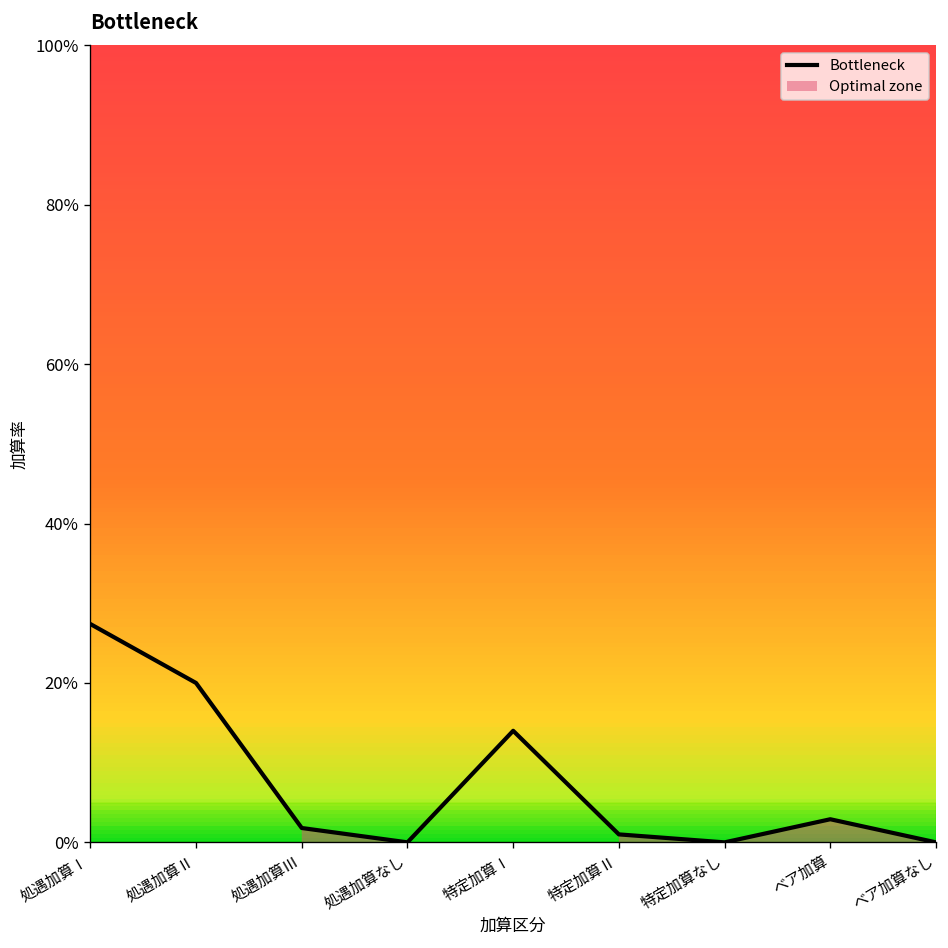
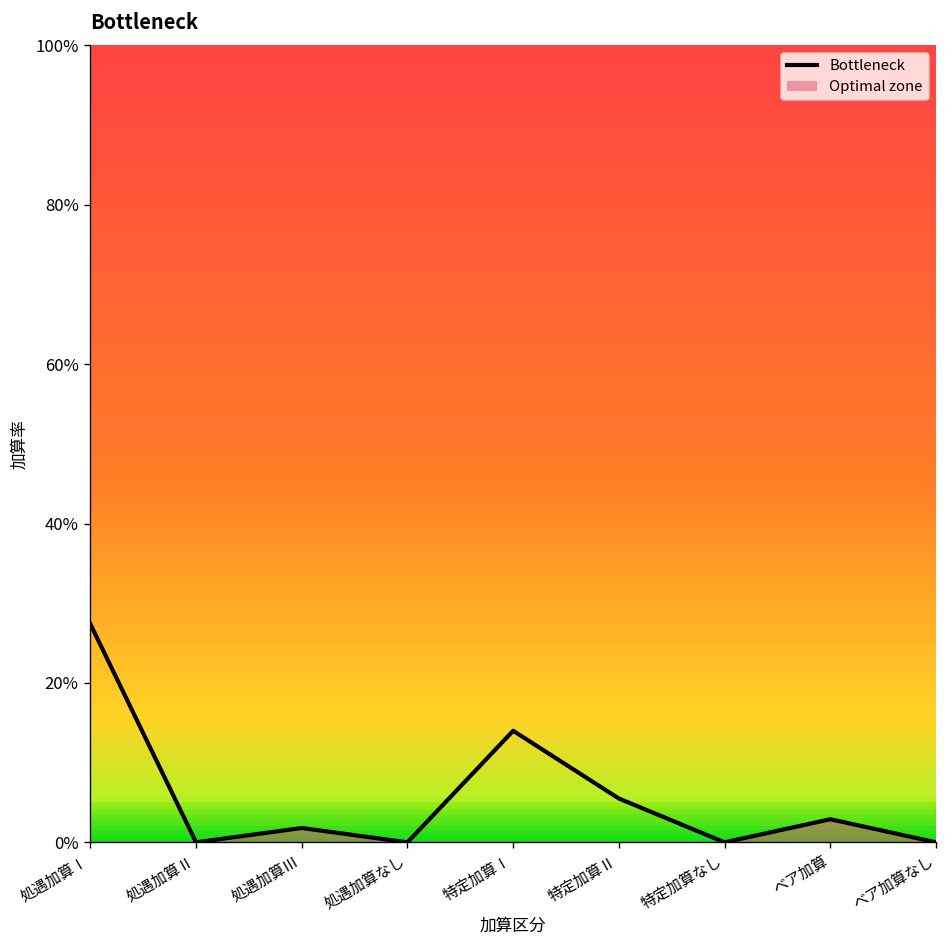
  {
    "Bottleneck": {
-     "処遇加算Ⅱ": "20%",
+     "処遇加算Ⅱ": "0%",
      "処遇加算Ⅲ": "2%",
      "処遇加算なし": "0%",
      "特定加算Ⅰ": "14%",
-     "特定加算Ⅱ": "1%",
+     "特定加算Ⅱ": "6%",
      "特定加算なし": "0%",
      "ベア加算": "3%",
      "ベア加算なし": "0%"
    }
  }
